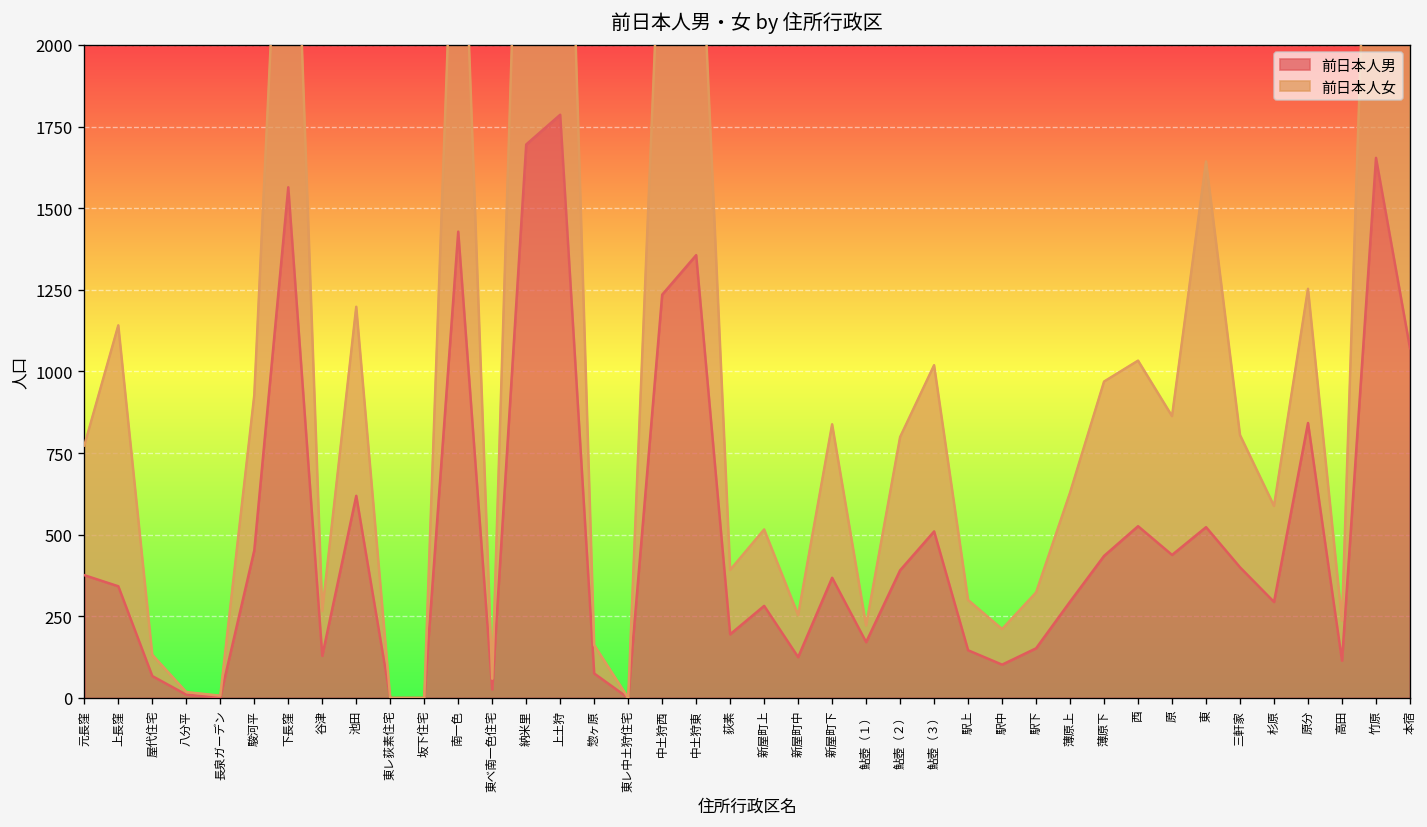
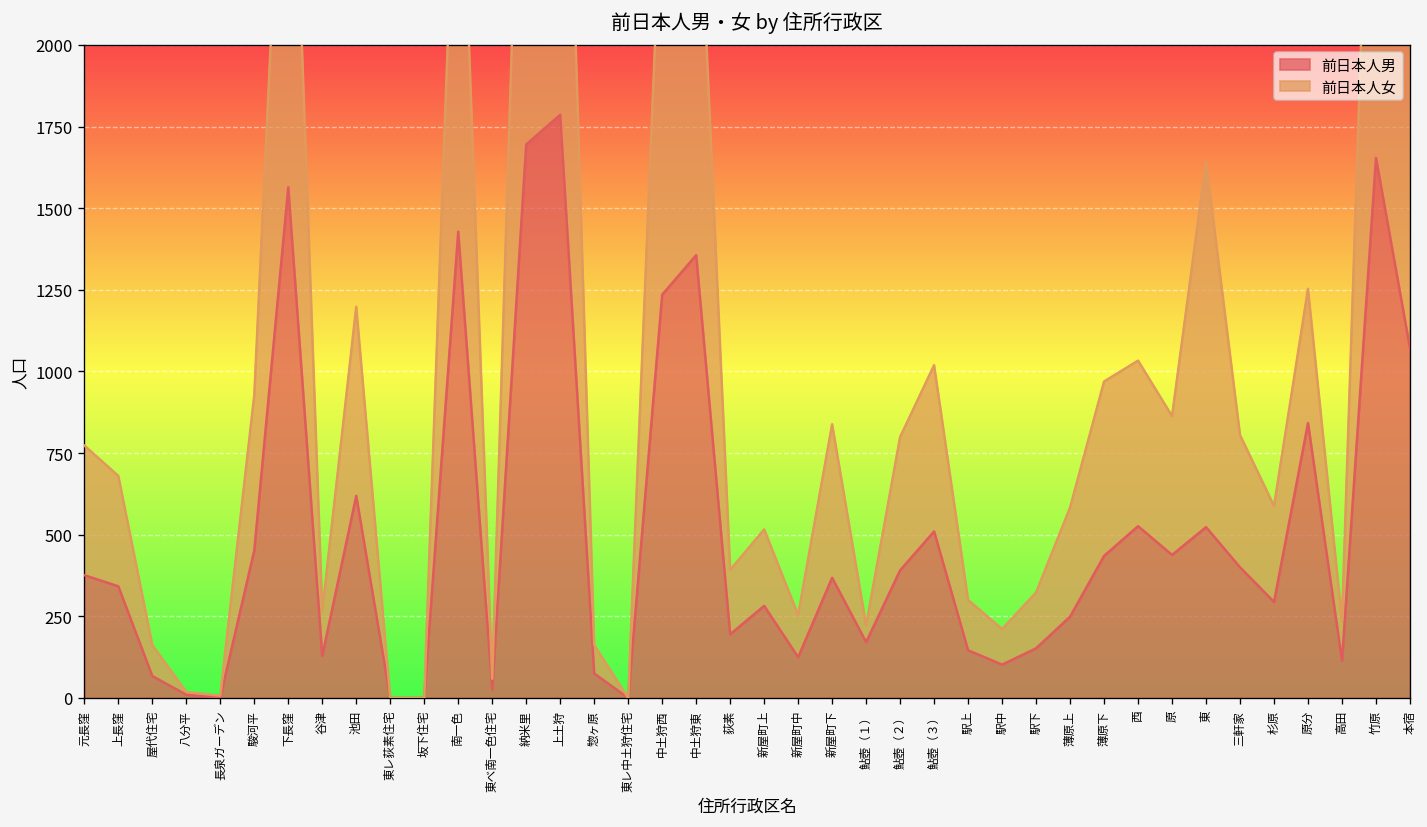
  {
    "前日本人男": {
      "元長窪": 380,
      "上長窪": 340,
      "屋代住宅": 70,
      "駿河平": 450,
      "下長窪": 1560,
      "谷津": 130,
      "池田": 620,
      "南一色": 1430,
      "東べ南一色住宅": 30,
      "納米里": 1700,
      "上土狩": 1790,
      "惣ヶ原": 80,
      "中土狩西": 1240,
      "中土狩東": 1360,
      "荻素": 200,
      "新屋町上": 280,
      "新屋町中": 130,
      "新屋町下": 370,
      "鮎壺（１）": 170,
      "鮎壺（２）": 390,
      "鮎壺（３）": 510,
      "駅上": 150,
      "駅中": 100,
      "駅下": 150,
-     "薄原上": 300,
+     "薄原上": 250,
      "薄原下": 440,
      "西": 530,
      "原": 440,
      "東": 520,
      "三軒家": 400,
      "杉原": 290,
      "原分": 840,
      "高田": 110,
      "竹原": 1650,
      "本宿": 1070
    },
    "前日本人女": {
      "元長窪": 400,
-     "上長窪": 800,
-     "屋代住宅": 70,
+     "上長窪": 340,
+     "屋代住宅": 100,
      "駿河平": 480,
      "谷津": 140,
      "池田": 580,
      "東べ南一色住宅": 30,
      "惣ヶ原": 90,
      "荻素": 200,
      "新屋町上": 230,
      "新屋町中": 130,
      "新屋町下": 470,
      "鮎壺（１）": 50,
      "鮎壺（２）": 410,
      "鮎壺（３）": 510,
      "駅上": 150,
      "駅中": 110,
      "駅下": 170,
      "薄原上": 330,
      "薄原下": 530,
      "西": 510,
      "原": 430,
      "東": 1120,
      "三軒家": 410,
      "杉原": 290,
      "原分": 410,
      "高田": 120
    }
  }
